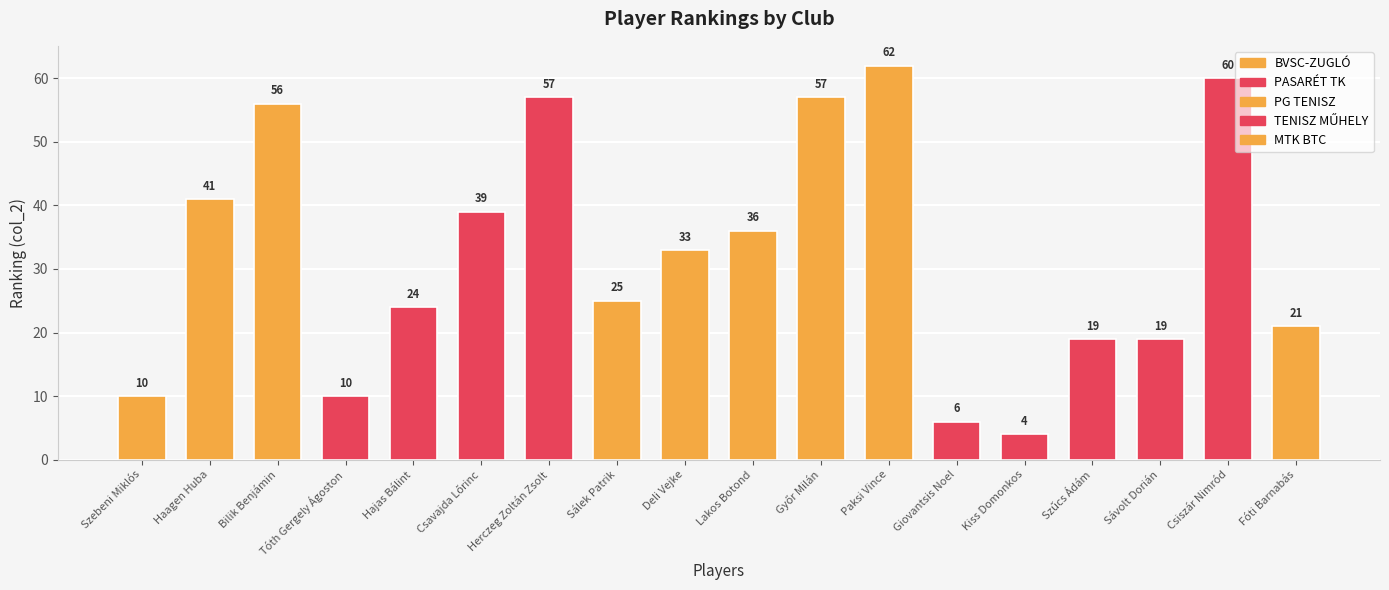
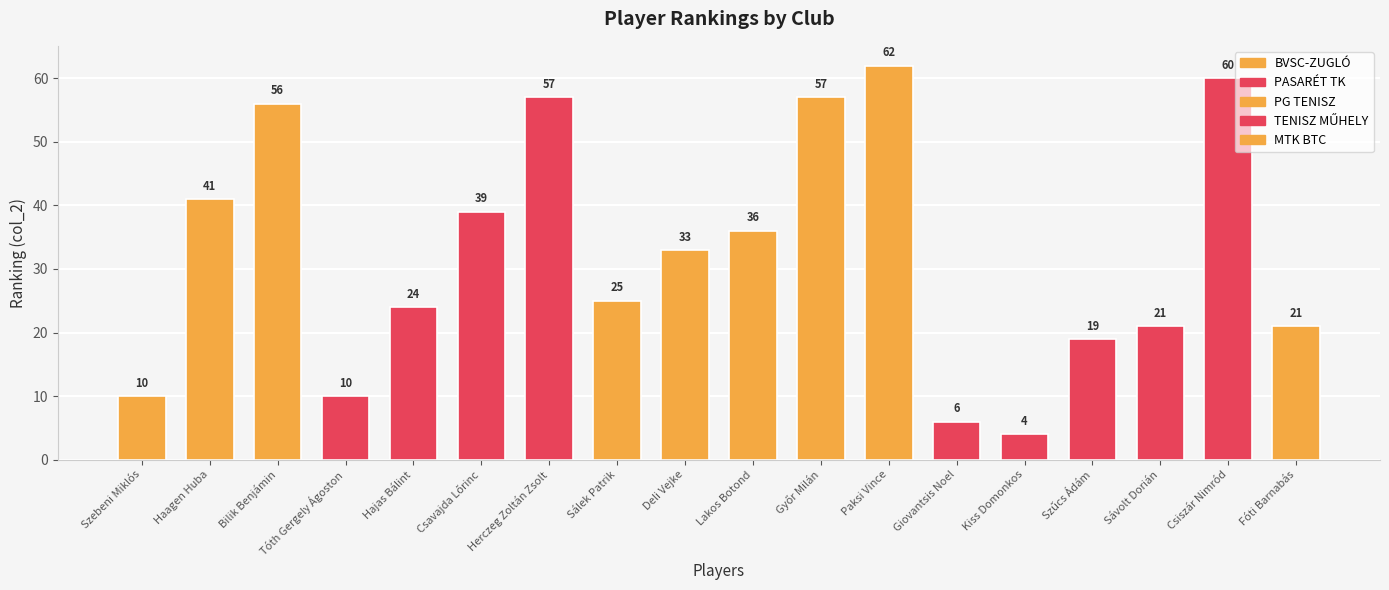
  {
    "Szebeni Miklós": 10,
    "Haagen Huba": 41,
    "Bilik Benjámin": 56,
    "Tóth Gergely Ágoston": 10,
    "Hajas Bálint": 24,
    "Csavajda Lőrinc": 39,
    "Herczeg Zoltán Zsolt": 57,
    "Sálek Patrik": 25,
    "Deli Vejke": 33,
    "Lakos Botond": 36,
    "Győr Milán": 57,
    "Paksi Vince": 62,
    "Giovantsis Noel": 6,
    "Kiss Domonkos": 4,
    "Szűcs Ádám": 19,
-   "Sávolt Dorián": 19,
+   "Sávolt Dorián": 21,
    "Fóti Barnabás": 21
  }
